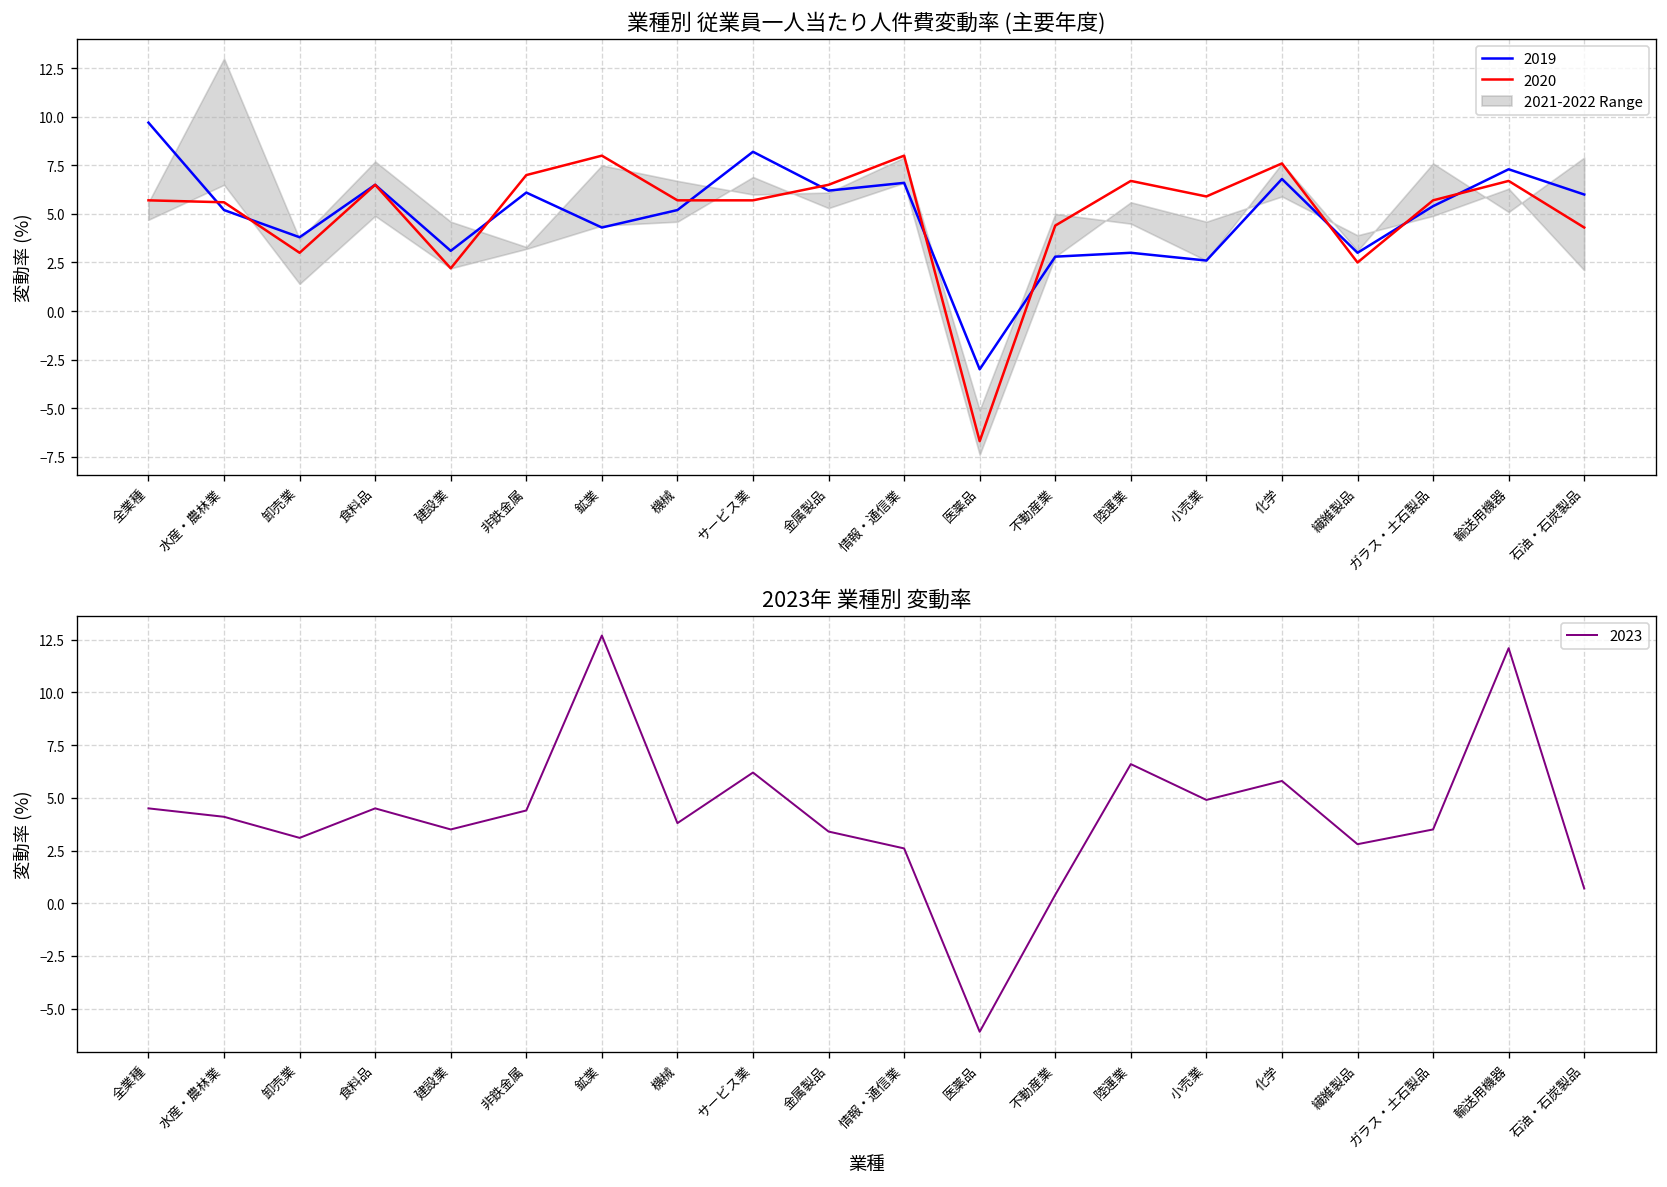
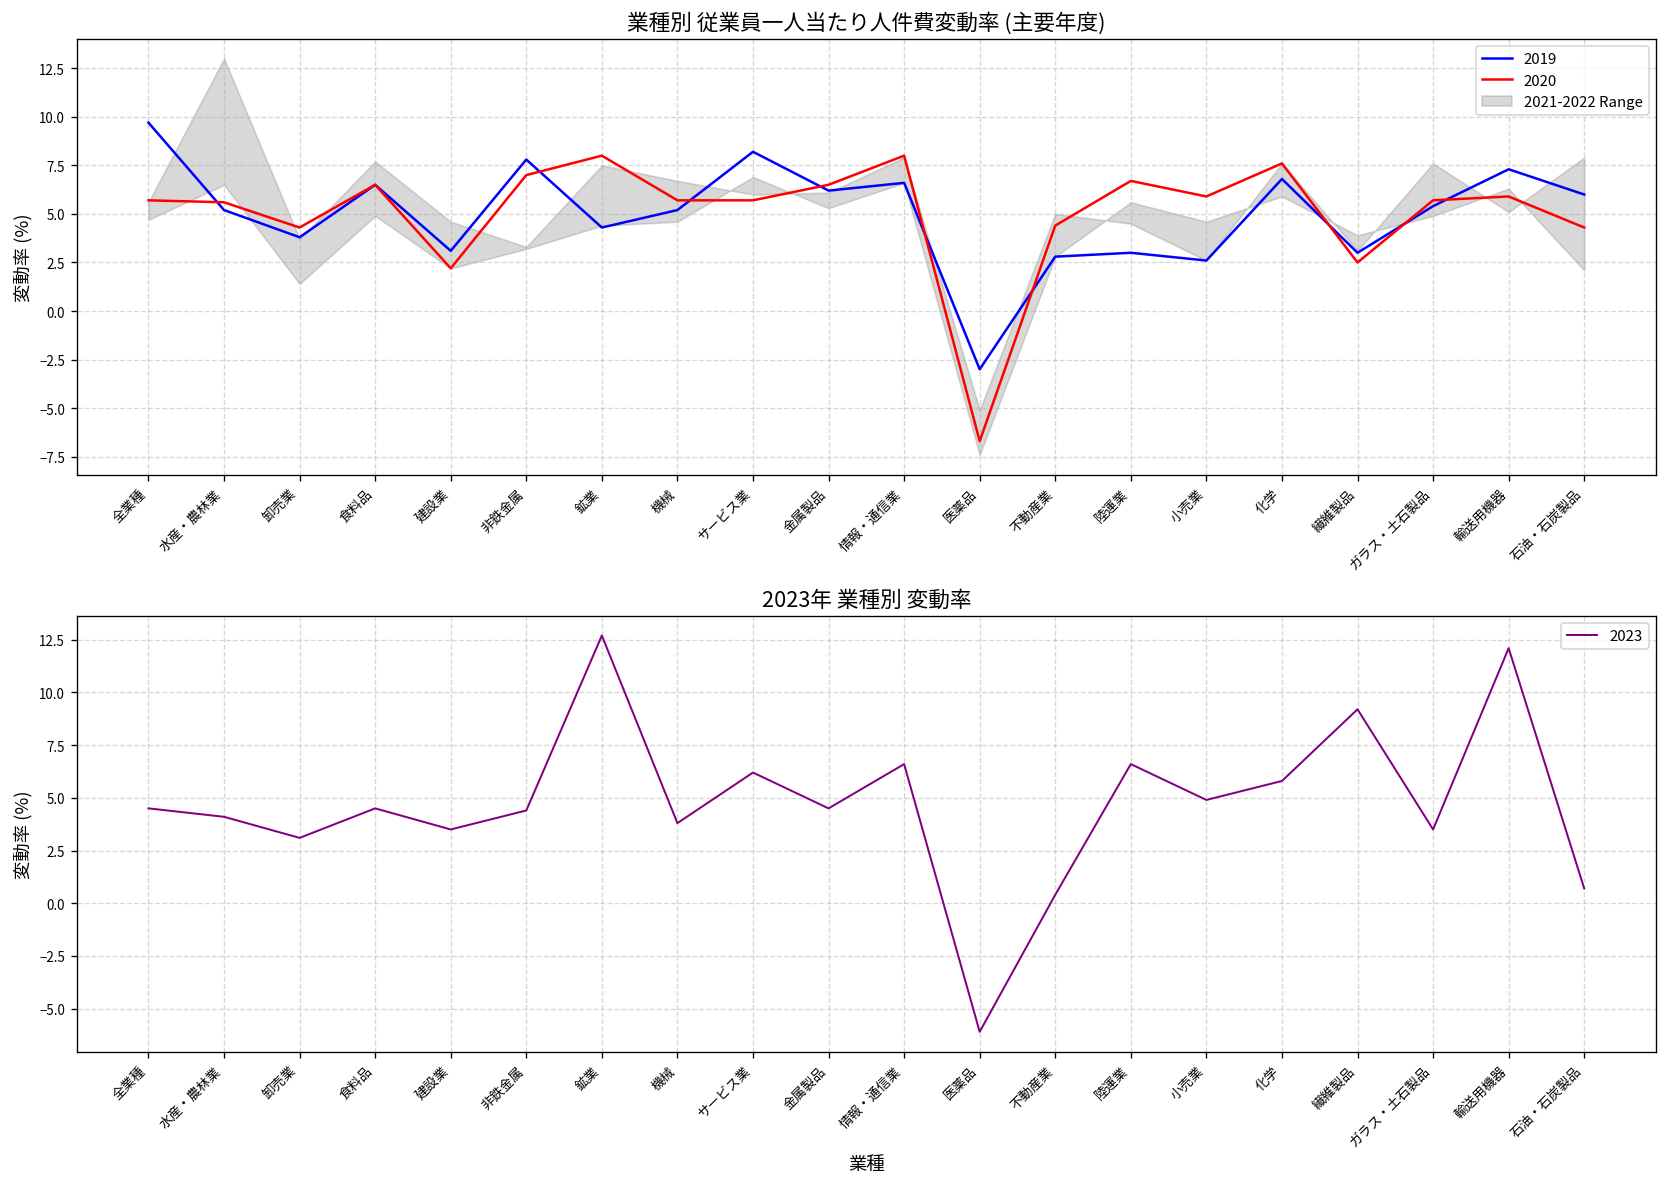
  {
    "業種別 従業員一人当たり人件費変動率 (主要年度)": {
      "2019": {
        "全業種": 9.7,
        "水産・農林業": 5.2,
        "建設業": 3.1,
-       "非鉄金属": 6.1,
+       "非鉄金属": 7.8,
        "鉱業": 4.3,
        "機械": 5.2,
        "サービス業": 8.2,
        "情報・通信業": 6.6,
        "医薬品": -3.0,
        "不動産業": 2.8,
        "陸運業": 3.0,
        "小売業": 2.6,
        "化学": 6.8,
        "繊維製品": 3.0,
        "ガラス・土石製品": 5.4,
        "輸送用機器": 7.3,
        "石油・石炭製品": 6.0
      },
      "2020": {
        "水産・農林業": 5.6,
-       "卸売業": 3.0,
+       "卸売業": 4.3,
        "建設業": 2.2,
        "非鉄金属": 7.0,
        "鉱業": 8.0,
        "機械": 5.7,
        "サービス業": 5.7,
        "金属製品": 6.5,
        "医薬品": -6.7,
        "不動産業": 4.4,
        "陸運業": 6.7,
        "小売業": 5.9,
        "繊維製品": 2.5,
        "ガラス・土石製品": 5.7,
-       "輸送用機器": 6.7,
+       "輸送用機器": 5.9,
        "石油・石炭製品": 4.3
      }
    },
    "2023年 業種別 変動率": {
      "全業種": 4.5,
      "水産・農林業": 4.1,
      "卸売業": 3.1,
      "食料品": 4.5,
      "建設業": 3.5,
      "非鉄金属": 4.4,
      "鉱業": 12.7,
      "機械": 3.8,
      "サービス業": 6.2,
-     "金属製品": 3.4,
-     "情報・通信業": 2.6,
+     "金属製品": 4.5,
+     "情報・通信業": 6.6,
      "医薬品": -6.1,
      "不動産業": 0.4,
      "陸運業": 6.6,
      "小売業": 4.9,
      "化学": 5.8,
-     "繊維製品": 2.8,
+     "繊維製品": 9.2,
      "ガラス・土石製品": 3.5,
      "輸送用機器": 12.1,
      "石油・石炭製品": 0.7
    }
  }
